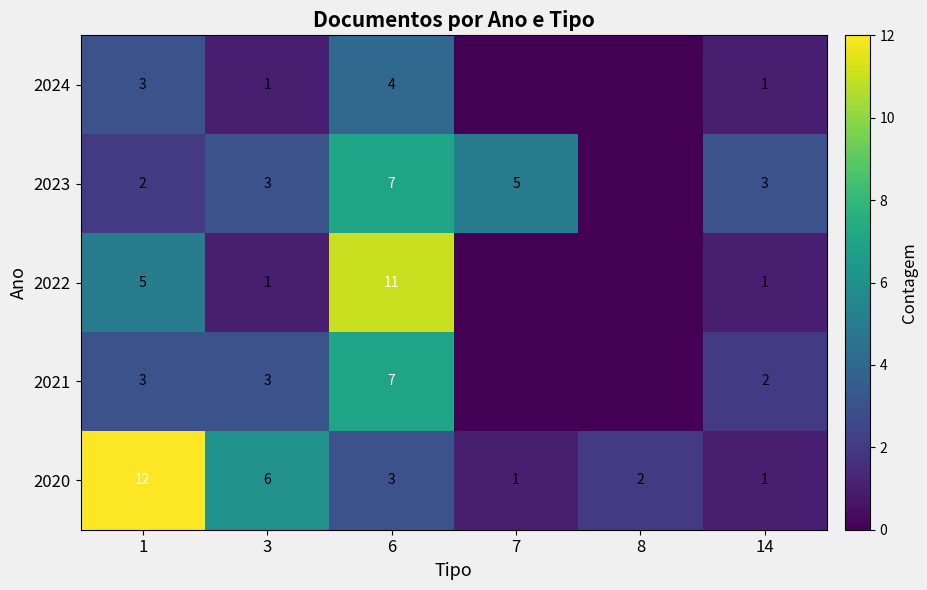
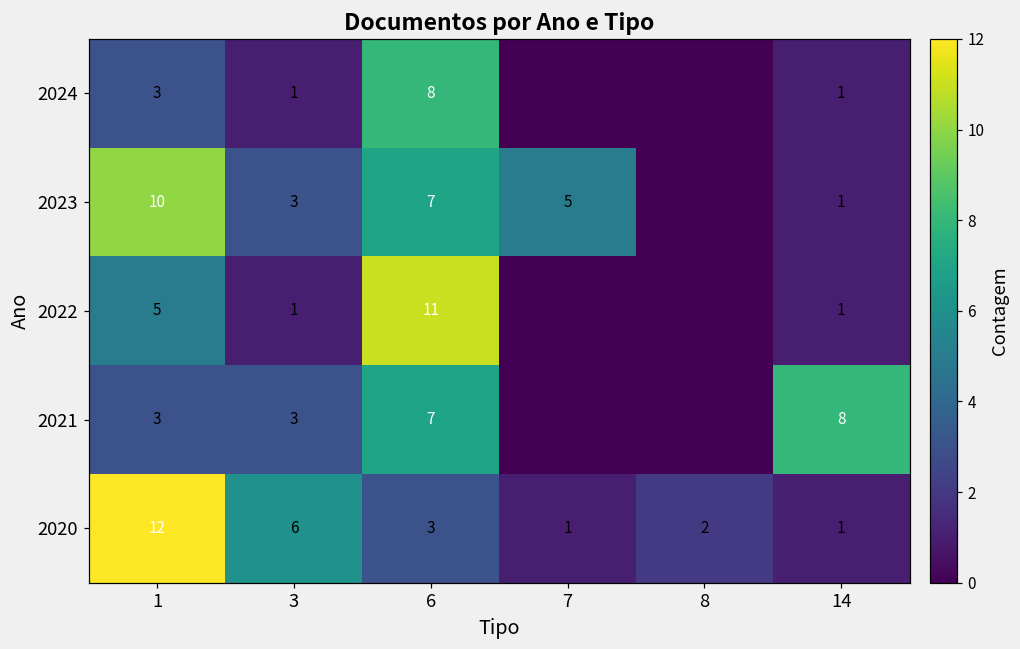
  {
    "2024": {
      "1": 3,
      "3": 1,
-     "6": 4,
+     "6": 8,
      "14": 1
    },
    "2023": {
-     "1": 2,
+     "1": 10,
      "3": 3,
      "6": 7,
      "7": 5,
-     "14": 3
+     "14": 1
    },
    "2022": {
      "1": 5,
      "3": 1,
      "6": 11,
      "14": 1
    },
    "2021": {
      "1": 3,
      "3": 3,
      "6": 7,
-     "14": 2
+     "14": 8
    },
    "2020": {
      "1": 12,
      "3": 6,
      "6": 3,
      "7": 1,
      "8": 2,
      "14": 1
    }
  }
